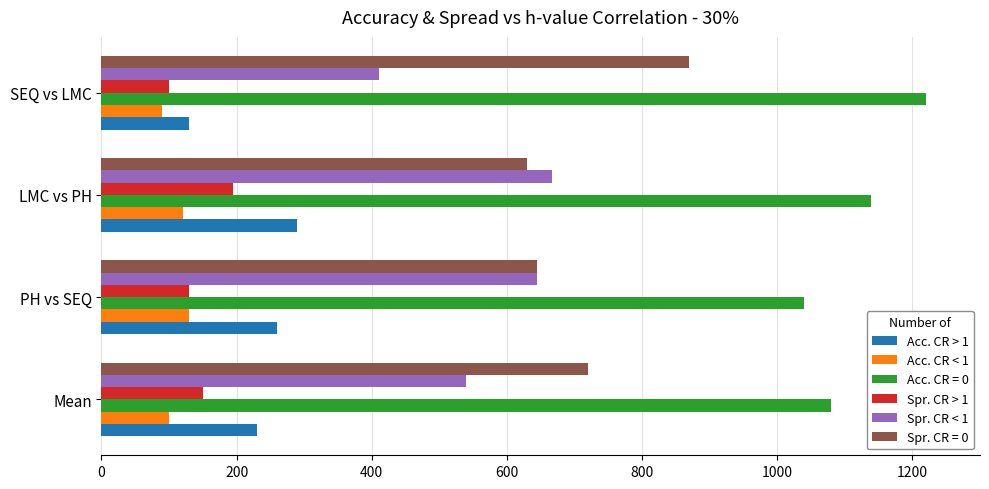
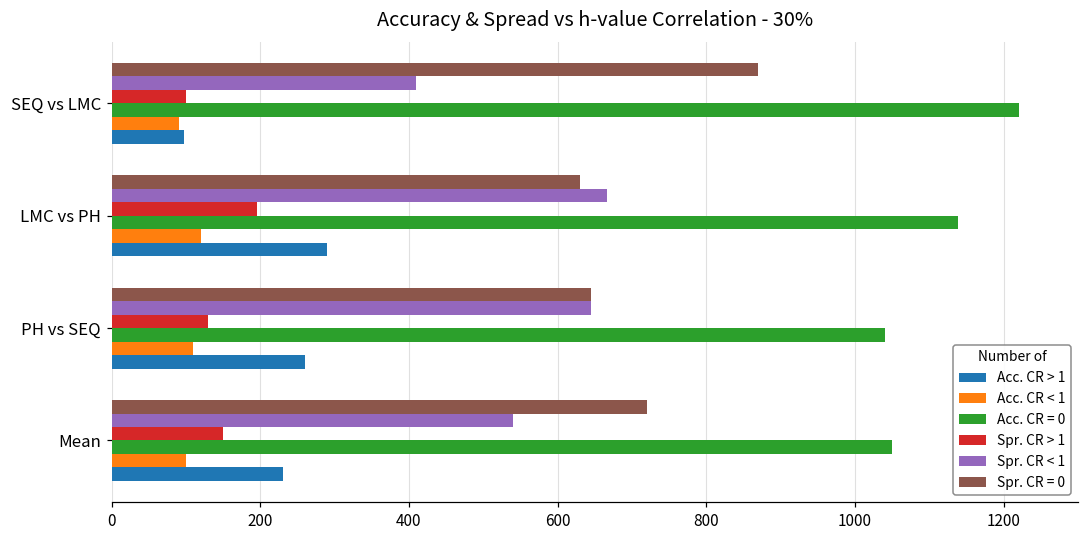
  {
    "Acc. CR > 1": {
-     "SEQ vs LMC": 130,
+     "SEQ vs LMC": 100,
      "LMC vs PH": 290,
      "PH vs SEQ": 260,
      "Mean": 230
    },
    "Acc. CR < 1": {
      "SEQ vs LMC": 90,
      "LMC vs PH": 120,
-     "PH vs SEQ": 130,
+     "PH vs SEQ": 110,
      "Mean": 100
    },
    "Acc. CR = 0": {
      "SEQ vs LMC": 1220,
      "LMC vs PH": 1140,
      "PH vs SEQ": 1040,
-     "Mean": 1080
+     "Mean": 1050
    },
    "Spr. CR > 1": {
      "SEQ vs LMC": 100,
      "LMC vs PH": 200,
      "PH vs SEQ": 130,
      "Mean": 150
    },
    "Spr. CR < 1": {
      "SEQ vs LMC": 410,
      "LMC vs PH": 670,
      "PH vs SEQ": 650,
      "Mean": 540
    },
    "Spr. CR = 0": {
      "SEQ vs LMC": 870,
      "LMC vs PH": 630,
      "PH vs SEQ": 650,
      "Mean": 720
    }
  }
